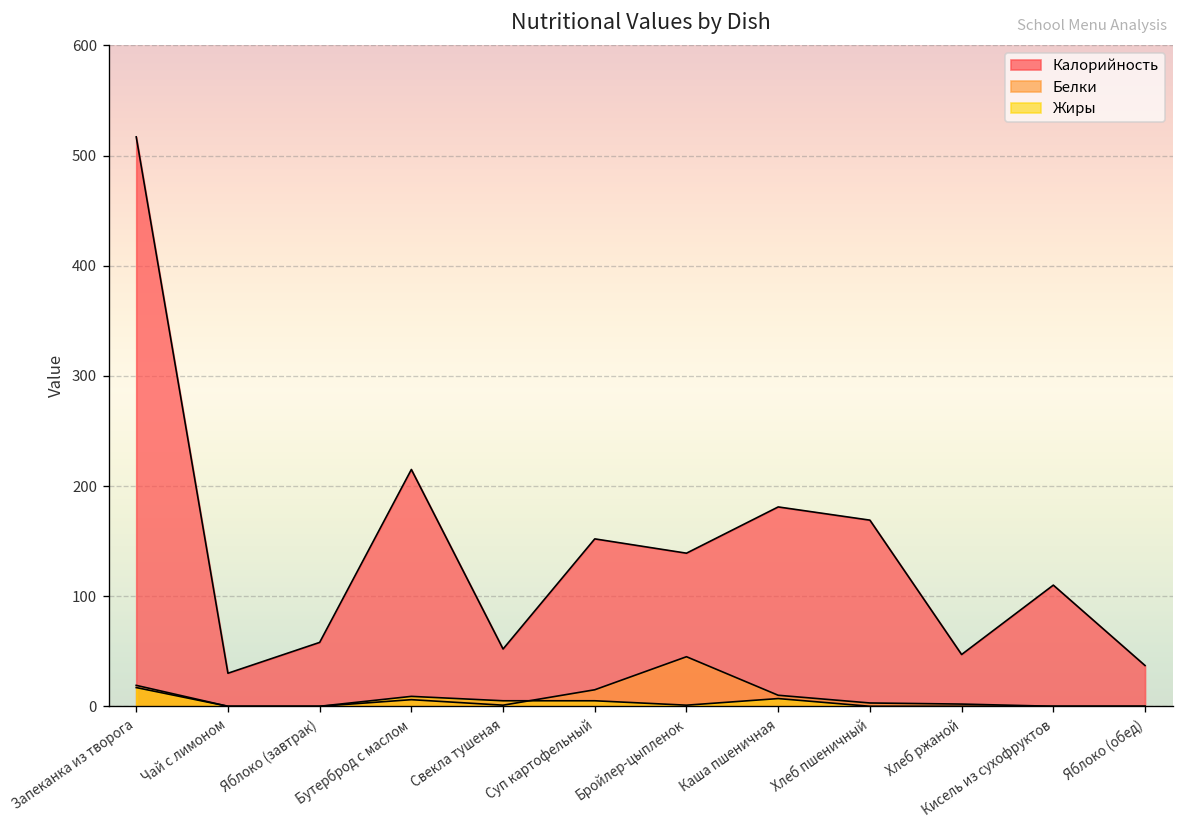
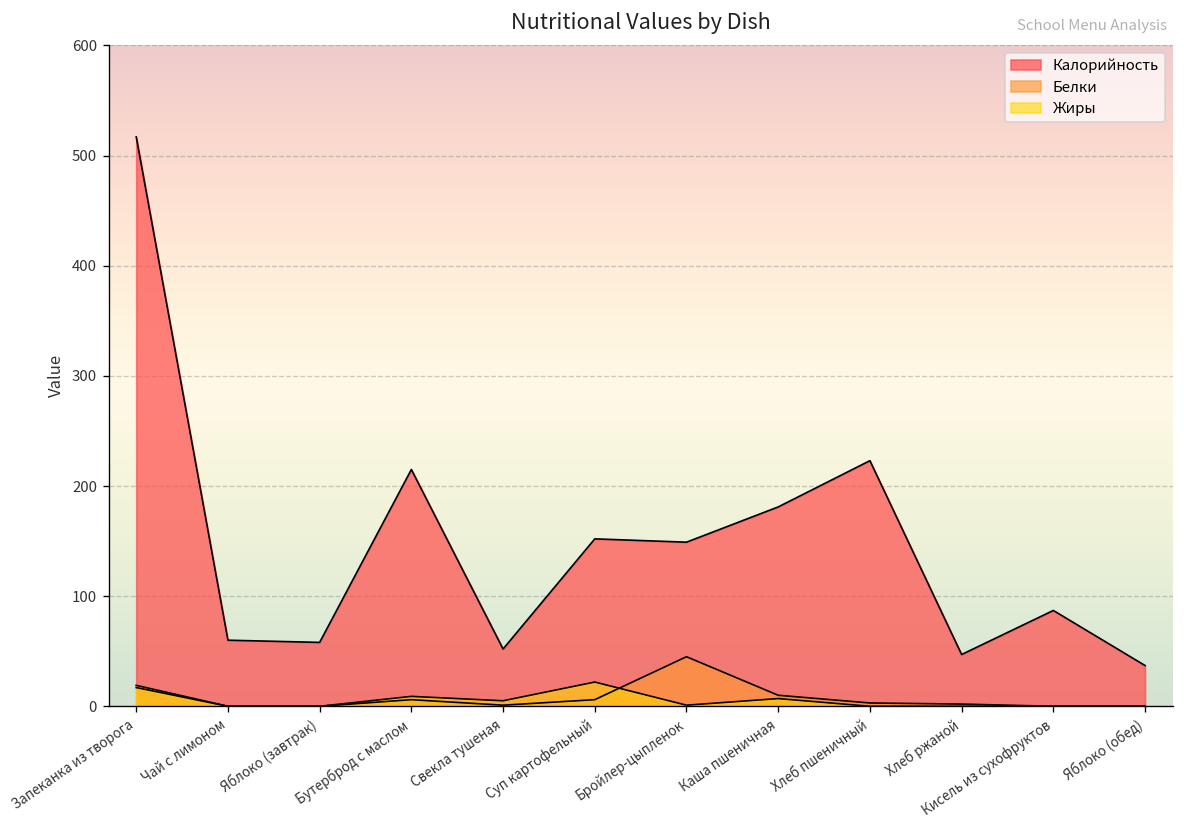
  {
    "Калорийность": {
      "Запеканка из творога": 520,
-     "Чай с лимоном": 30,
+     "Чай с лимоном": 60,
      "Яблоко (завтрак)": 60,
      "Бутерброд с маслом": 220,
      "Свекла тушеная": 50,
      "Суп картофельный": 150,
-     "Бройлер-цыпленок": 140,
+     "Бройлер-цыпленок": 150,
      "Каша пшеничная": 180,
-     "Хлеб пшеничный": 170,
+     "Хлеб пшеничный": 220,
      "Хлеб ржаной": 50,
-     "Кисель из сухофруктов": 110,
+     "Кисель из сухофруктов": 90,
      "Яблоко (обед)": 40
    },
    "Белки": {
      "Бутерброд с маслом": 10,
      "Свекла тушеная": 0,
-     "Суп картофельный": 20,
+     "Суп картофельный": 10,
      "Бройлер-цыпленок": 50,
      "Каша пшеничная": 10,
      "Хлеб пшеничный": 0
    },
    "Жиры": {
      "Бутерброд с маслом": 10,
      "Свекла тушеная": 10,
-     "Суп картофельный": 10,
+     "Суп картофельный": 20,
      "Бройлер-цыпленок": 0,
      "Каша пшеничная": 10,
      "Хлеб пшеничный": 0
    }
  }
